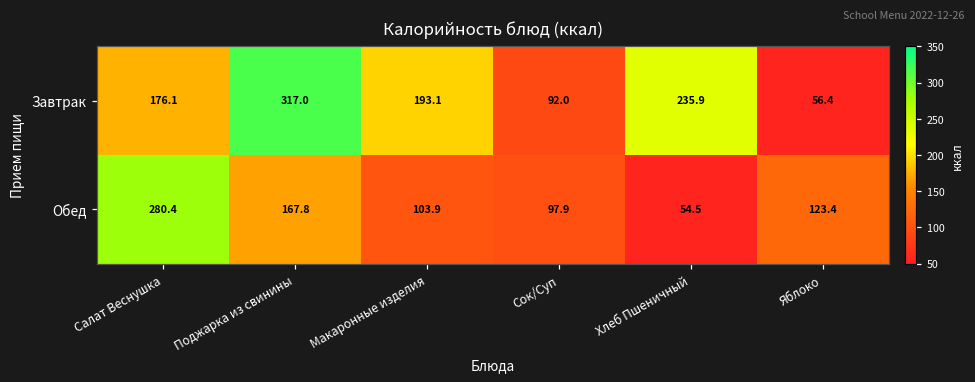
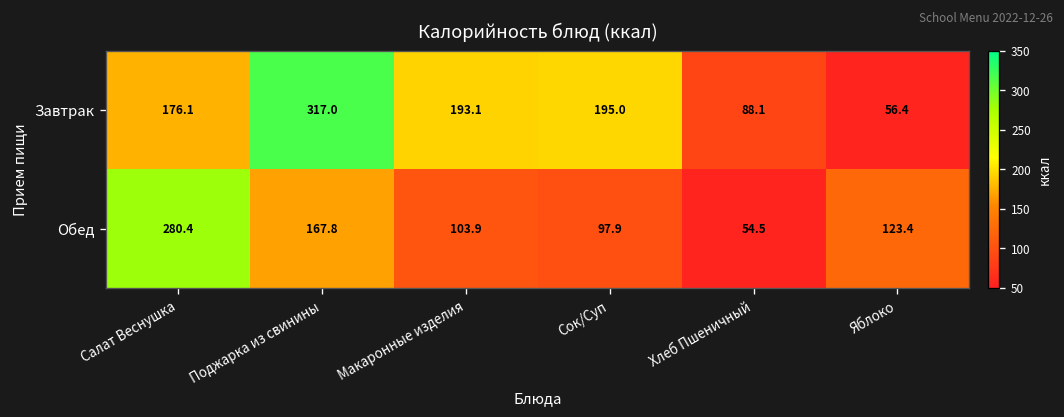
  {
    "Завтрак": {
      "Салат Веснушка": 176.1,
      "Поджарка из свинины": 317.0,
      "Макаронные изделия": 193.1,
-     "Сок/Суп": 92.0,
-     "Хлеб Пшеничный": 235.9,
+     "Сок/Суп": 195.0,
+     "Хлеб Пшеничный": 88.1,
      "Яблоко": 56.4
    },
    "Обед": {
      "Салат Веснушка": 280.4,
      "Поджарка из свинины": 167.8,
      "Макаронные изделия": 103.9,
      "Сок/Суп": 97.9,
      "Хлеб Пшеничный": 54.5,
      "Яблоко": 123.4
    }
  }
